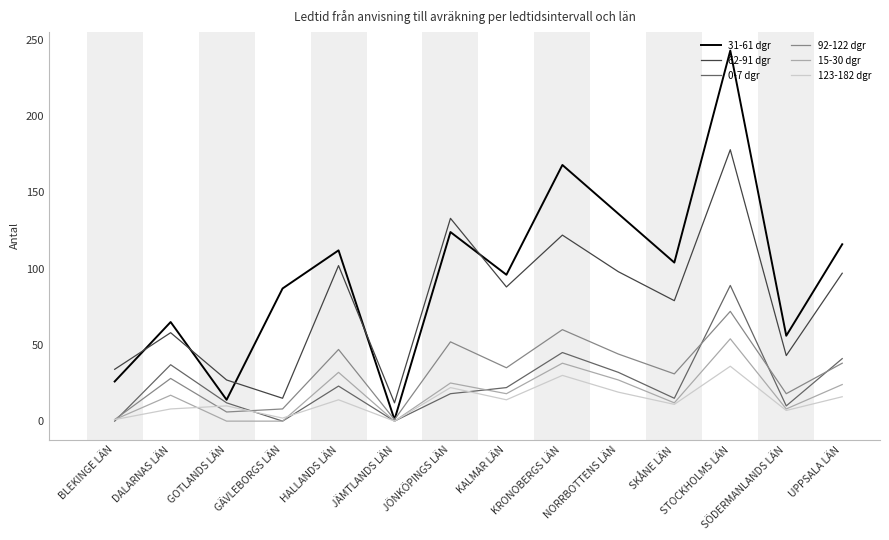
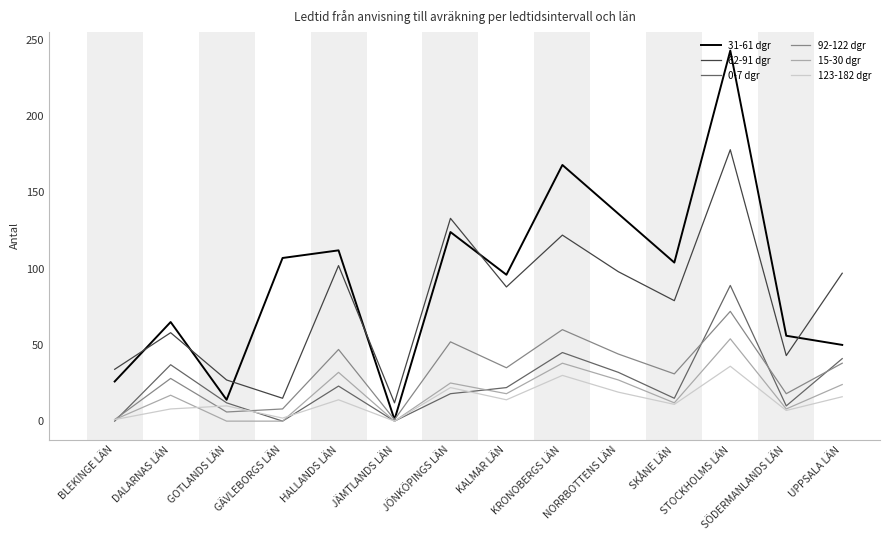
  {
    "31-61 dgr": {
      "BLEKINGE LÄN": 26,
      "DALARNAS LÄN": 65,
      "GOTLANDS LÄN": 14,
-     "GÄVLEBORGS LÄN": 87,
+     "GÄVLEBORGS LÄN": 107,
      "HALLANDS LÄN": 112,
      "JÖNKÖPINGS LÄN": 124,
      "KALMAR LÄN": 96,
      "KRONOBERGS LÄN": 168,
      "NORRBOTTENS LÄN": 136,
      "SKÅNE LÄN": 104,
      "STOCKHOLMS LÄN": 243,
      "SÖDERMANLANDS LÄN": 56,
-     "UPPSALA LÄN": 116
+     "UPPSALA LÄN": 50
    }
  }
